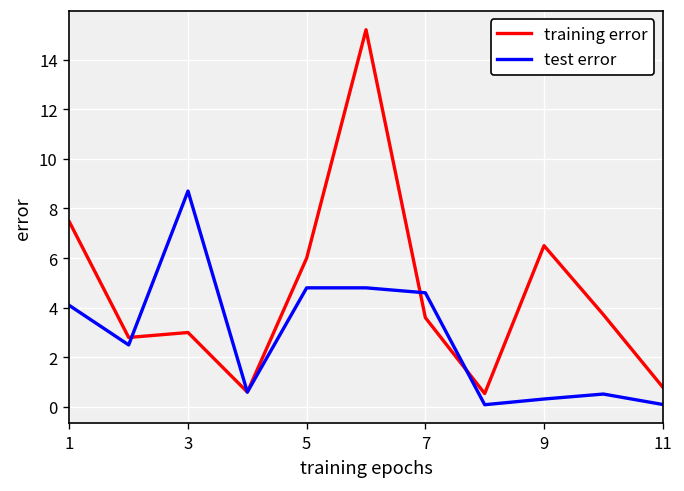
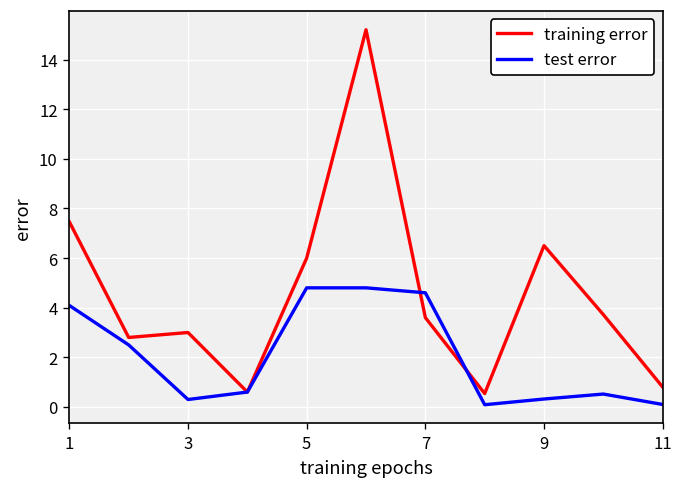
  {
    "training error": {
      "1": 7.5,
      "3": 3.0,
      "5": 6.0,
      "7": 3.6,
      "9": 6.5,
      "11": 0.8
    },
    "test error": {
      "1": 4.1,
-     "3": 8.7,
+     "3": 0.3,
      "5": 4.8,
      "7": 4.6,
      "9": 0.3,
      "11": 0.1
    }
  }
